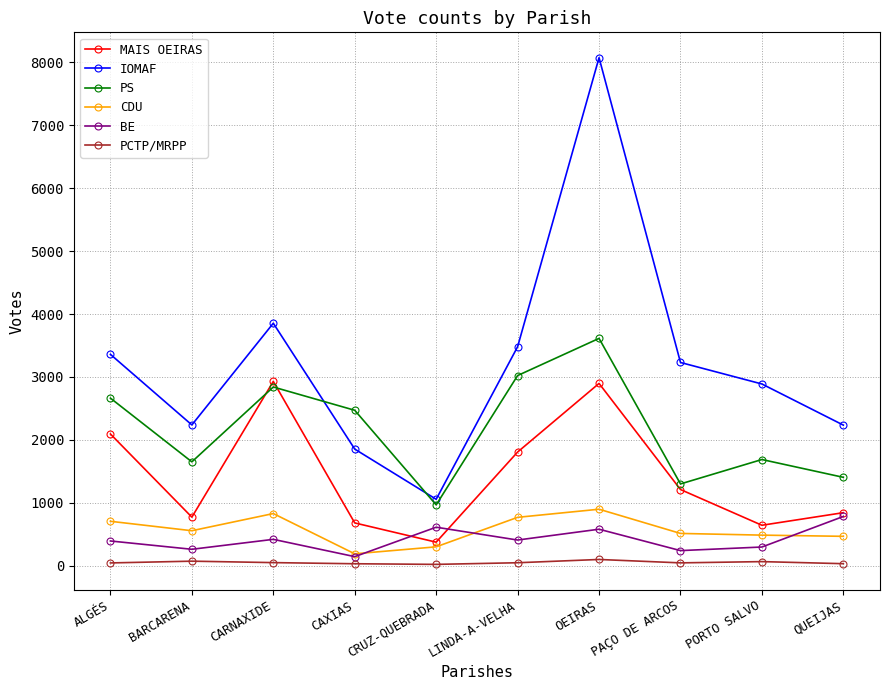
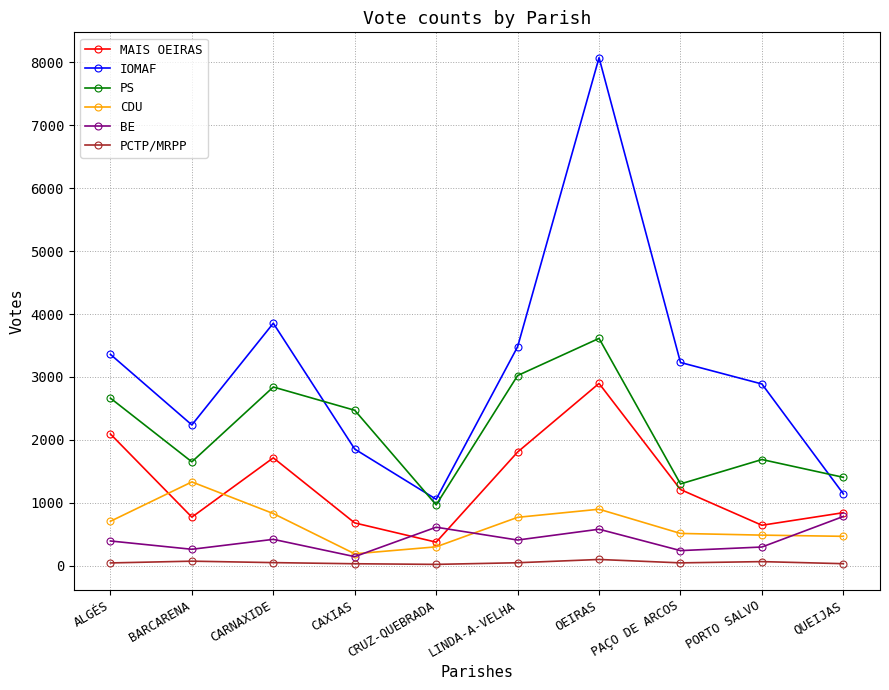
  {
    "MAIS OEIRAS": {
      "ALGÉS": 2100,
      "BARCARENA": 800,
-     "CARNAXIDE": 2900,
+     "CARNAXIDE": 1700,
      "CAXIAS": 700,
      "CRUZ-QUEBRADA": 400,
      "LINDA-A-VELHA": 1800,
      "OEIRAS": 2900,
      "PAÇO DE ARCOS": 1200,
      "PORTO SALVO": 600,
      "QUEIJAS": 800
    },
    "IOMAF": {
      "ALGÉS": 3400,
      "BARCARENA": 2200,
      "CARNAXIDE": 3900,
      "CAXIAS": 1900,
      "CRUZ-QUEBRADA": 1100,
      "LINDA-A-VELHA": 3500,
      "OEIRAS": 8100,
      "PAÇO DE ARCOS": 3200,
      "PORTO SALVO": 2900,
-     "QUEIJAS": 2200
+     "QUEIJAS": 1100
    },
    "PS": {
      "ALGÉS": 2700,
      "BARCARENA": 1700,
      "CARNAXIDE": 2800,
      "CAXIAS": 2500,
      "CRUZ-QUEBRADA": 1000,
      "LINDA-A-VELHA": 3000,
      "OEIRAS": 3600,
      "PAÇO DE ARCOS": 1300,
      "PORTO SALVO": 1700,
      "QUEIJAS": 1400
    },
    "CDU": {
      "ALGÉS": 700,
-     "BARCARENA": 600,
+     "BARCARENA": 1300,
      "CARNAXIDE": 800,
      "CAXIAS": 200,
      "CRUZ-QUEBRADA": 300,
      "LINDA-A-VELHA": 800,
      "OEIRAS": 900,
      "PAÇO DE ARCOS": 500,
      "PORTO SALVO": 500,
      "QUEIJAS": 500
    },
    "BE": {
      "ALGÉS": 400,
      "BARCARENA": 300,
      "CARNAXIDE": 400,
      "CAXIAS": 100,
      "CRUZ-QUEBRADA": 600,
      "LINDA-A-VELHA": 400,
      "OEIRAS": 600,
      "PAÇO DE ARCOS": 200,
      "PORTO SALVO": 300,
      "QUEIJAS": 800
    },
    "PCTP/MRPP": {
      "ALGÉS": 0,
      "BARCARENA": 100,
      "CARNAXIDE": 0,
      "CAXIAS": 0,
      "CRUZ-QUEBRADA": 0,
      "LINDA-A-VELHA": 0,
      "OEIRAS": 100,
      "PAÇO DE ARCOS": 0,
      "PORTO SALVO": 100,
      "QUEIJAS": 0
    }
  }
